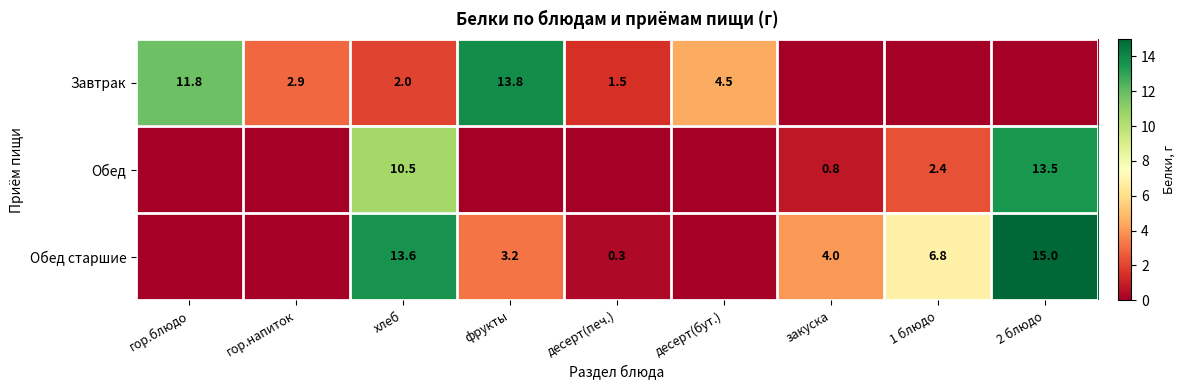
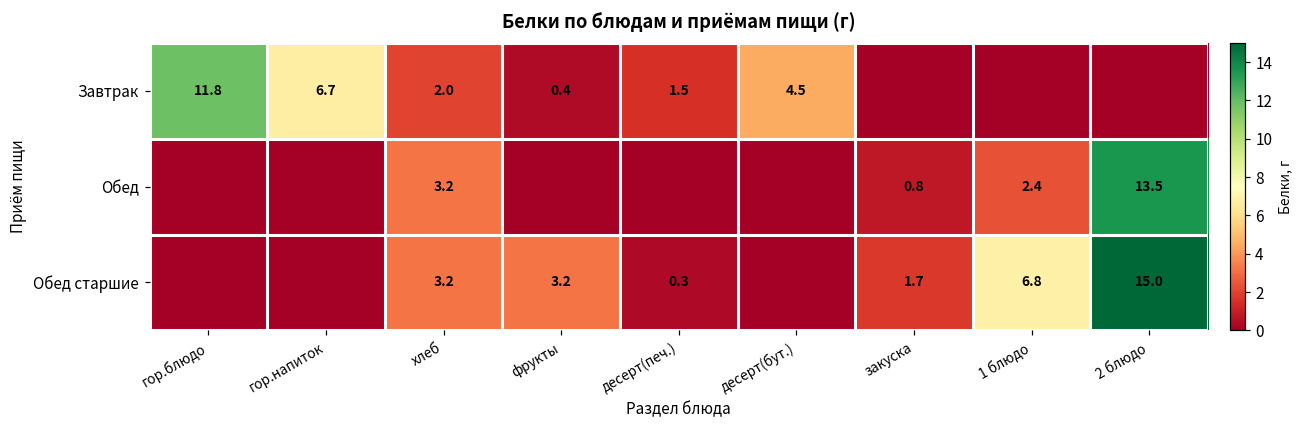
  {
    "Завтрак": {
      "гор.блюдо": 11.8,
-     "гор.напиток": 2.9,
+     "гор.напиток": 6.7,
      "хлеб": 2.0,
-     "фрукты": 13.8,
+     "фрукты": 0.4,
      "десерт(печ.)": 1.5,
      "десерт(бут.)": 4.5
    },
    "Обед": {
-     "хлеб": 10.5,
+     "хлеб": 3.2,
      "закуска": 0.8,
      "1 блюдо": 2.4,
      "2 блюдо": 13.5
    },
    "Обед старшие": {
-     "хлеб": 13.6,
+     "хлеб": 3.2,
      "фрукты": 3.2,
      "десерт(печ.)": 0.3,
-     "закуска": 4.0,
+     "закуска": 1.7,
      "1 блюдо": 6.8,
      "2 блюдо": 15.0
    }
  }
